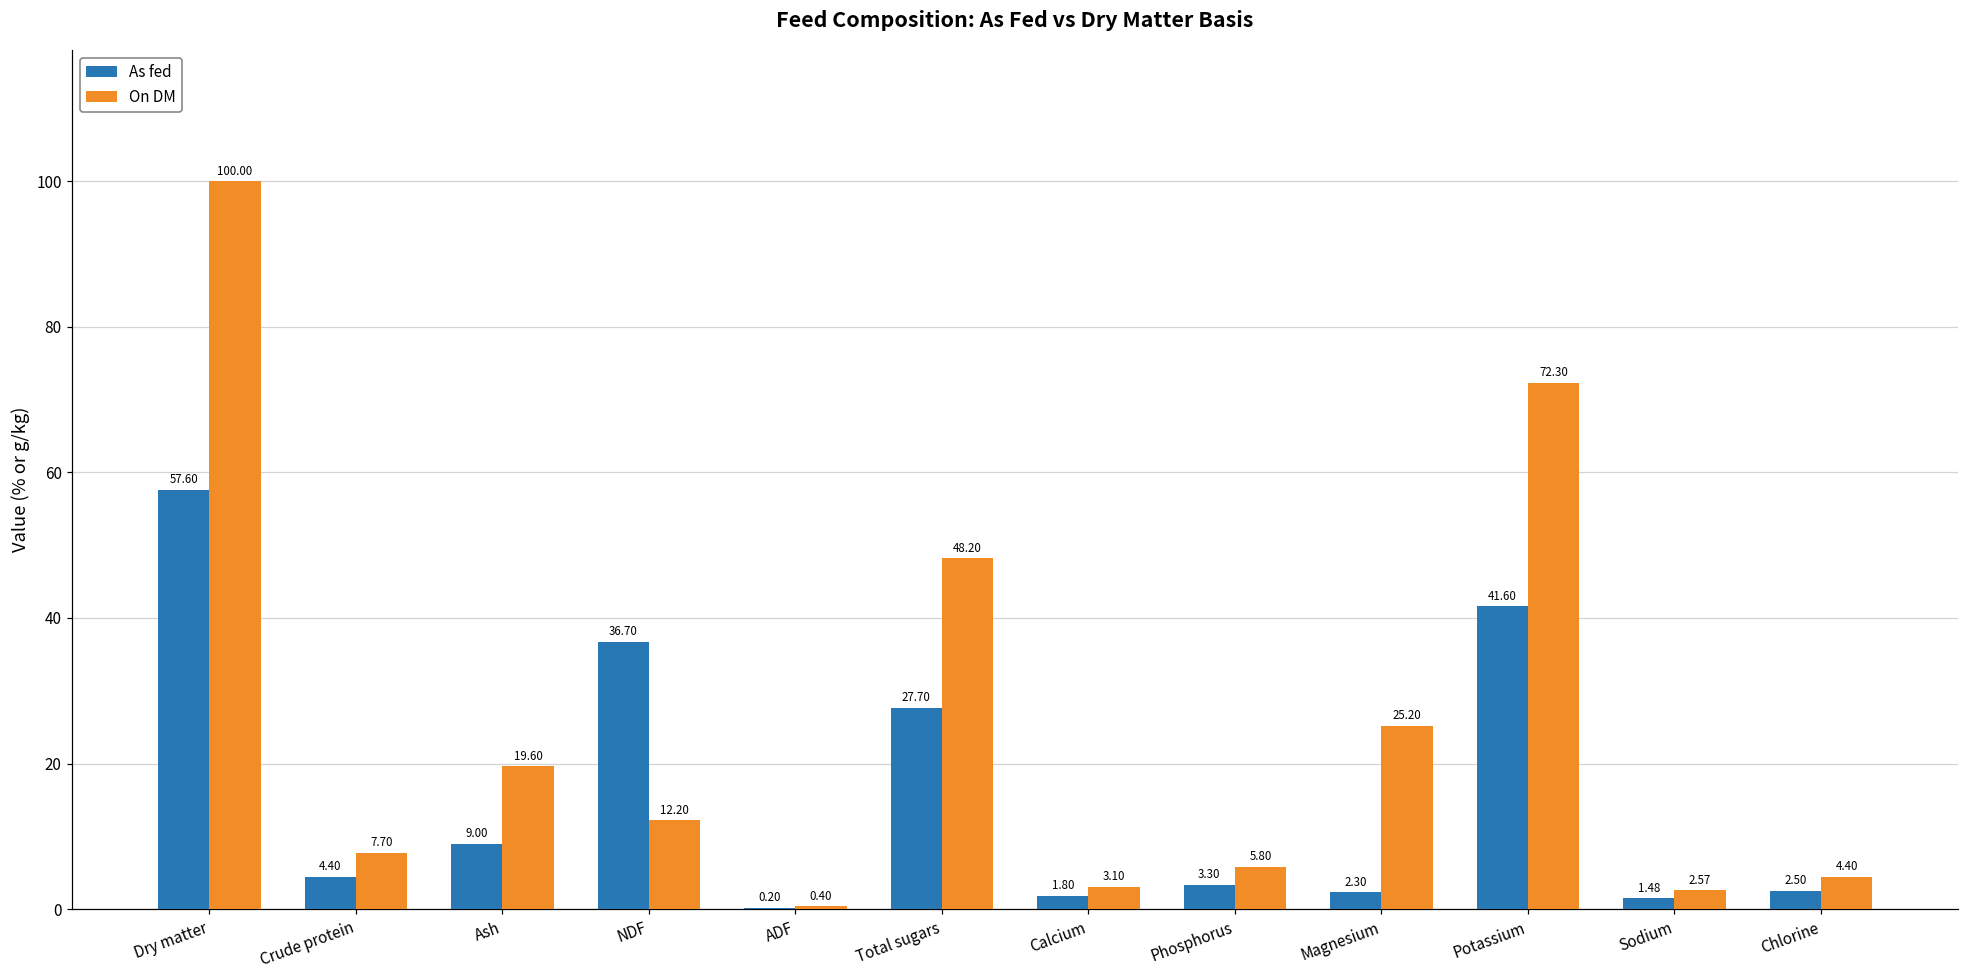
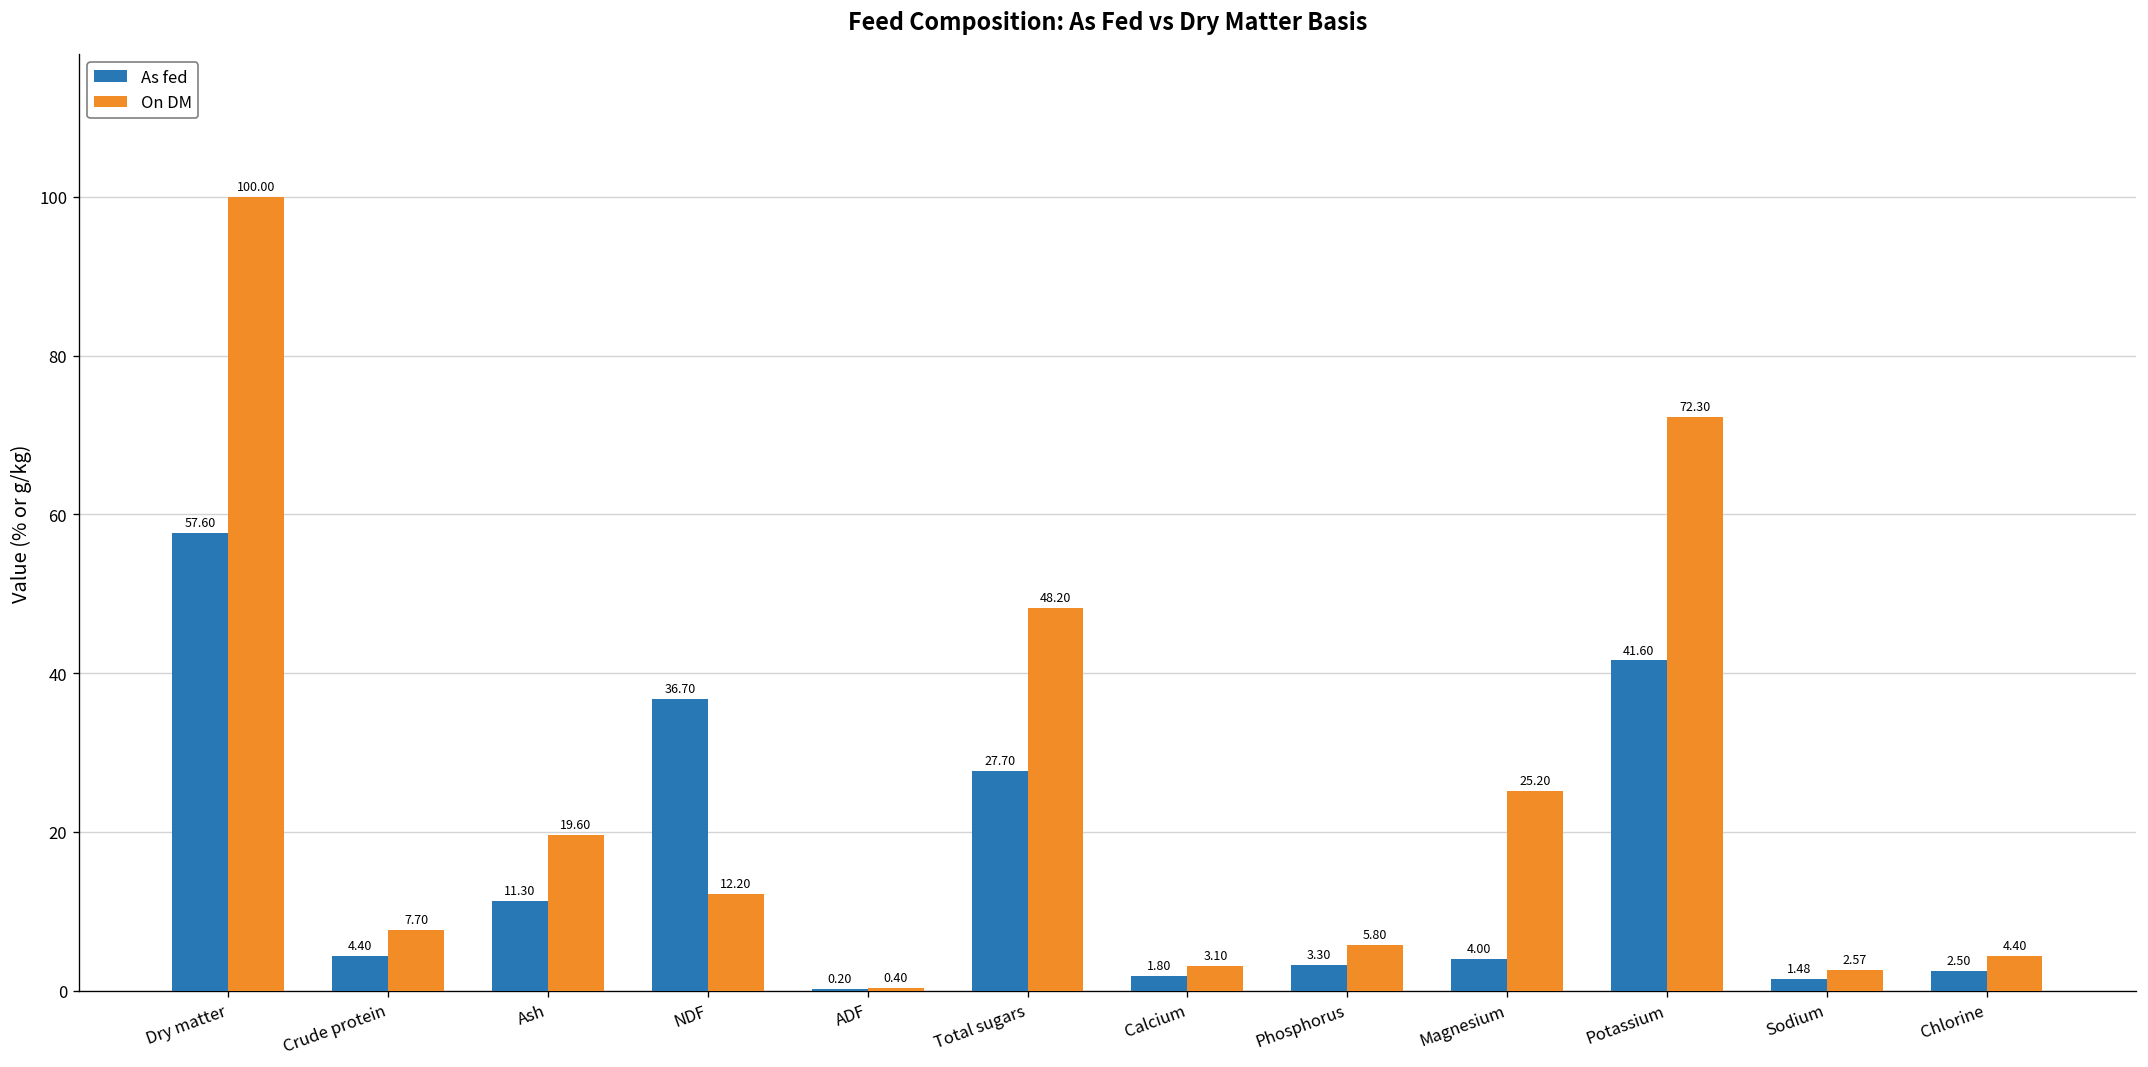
  {
    "As fed": {
      "Dry matter": 57.60,
      "Crude protein": 4.40,
-     "Ash": 9.00,
+     "Ash": 11.30,
      "NDF": 36.70,
      "ADF": 0.20,
      "Total sugars": 27.70,
      "Calcium": 1.80,
      "Phosphorus": 3.30,
-     "Magnesium": 2.30,
+     "Magnesium": 4.00,
      "Potassium": 41.60,
      "Sodium": 1.48,
      "Chlorine": 2.50
    },
    "On DM": {
      "Dry matter": 100.00,
      "Crude protein": 7.70,
      "Ash": 19.60,
      "NDF": 12.20,
      "ADF": 0.40,
      "Total sugars": 48.20,
      "Calcium": 3.10,
      "Phosphorus": 5.80,
      "Magnesium": 25.20,
      "Potassium": 72.30,
      "Sodium": 2.57,
      "Chlorine": 4.40
    }
  }
